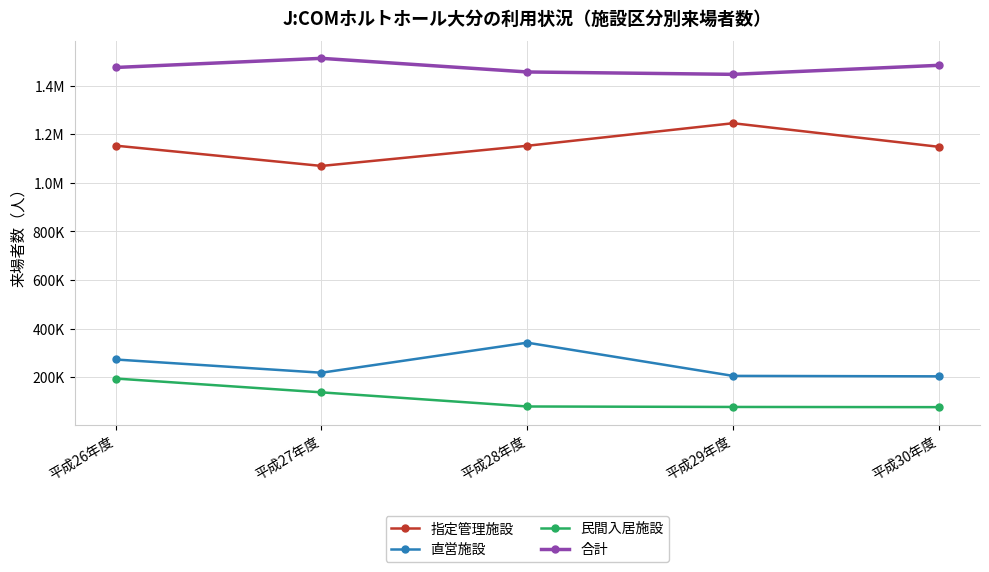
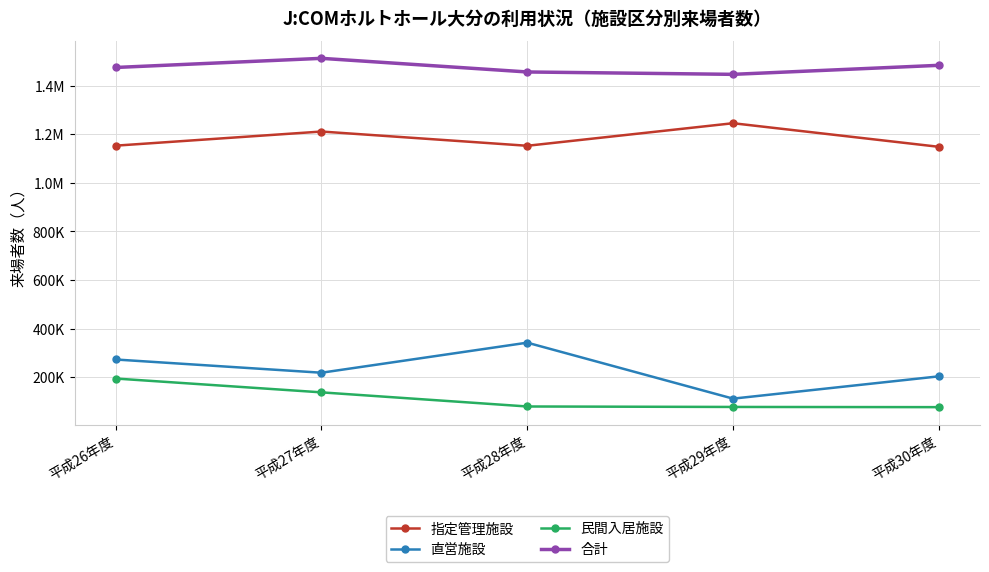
  {
    "指定管理施設": {
      "平成26年度": 1150000,
-     "平成27年度": 1070000,
+     "平成27年度": 1210000,
      "平成28年度": 1150000,
      "平成29年度": 1240000,
      "平成30年度": 1150000
    },
    "直営施設": {
      "平成26年度": 270000,
      "平成27年度": 220000,
      "平成28年度": 340000,
-     "平成29年度": 210000,
+     "平成29年度": 110000,
      "平成30年度": 200000
    },
    "民間入居施設": {
      "平成26年度": 190000,
      "平成27年度": 140000,
      "平成28年度": 80000,
      "平成29年度": 80000,
      "平成30年度": 80000
    },
    "合計": {
      "平成26年度": 1470000,
      "平成27年度": 1510000,
      "平成28年度": 1460000,
      "平成29年度": 1450000,
      "平成30年度": 1480000
    }
  }
